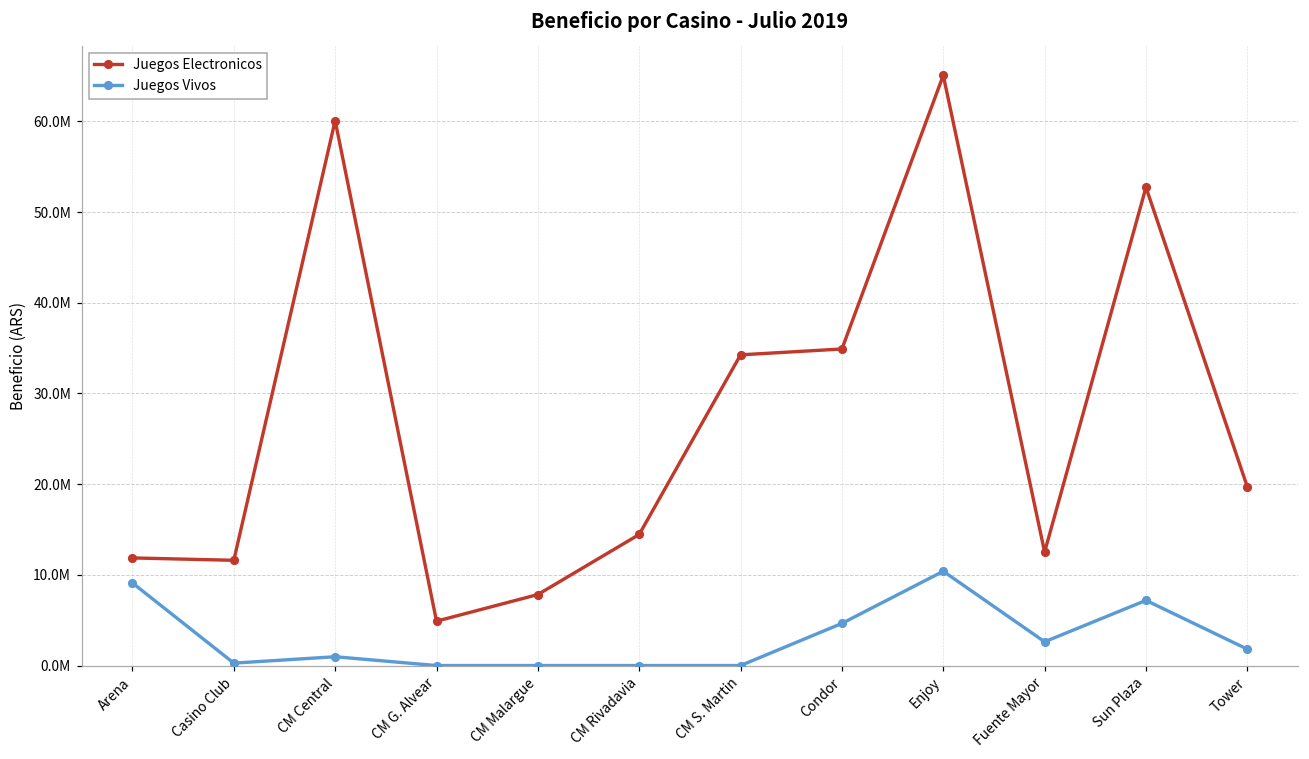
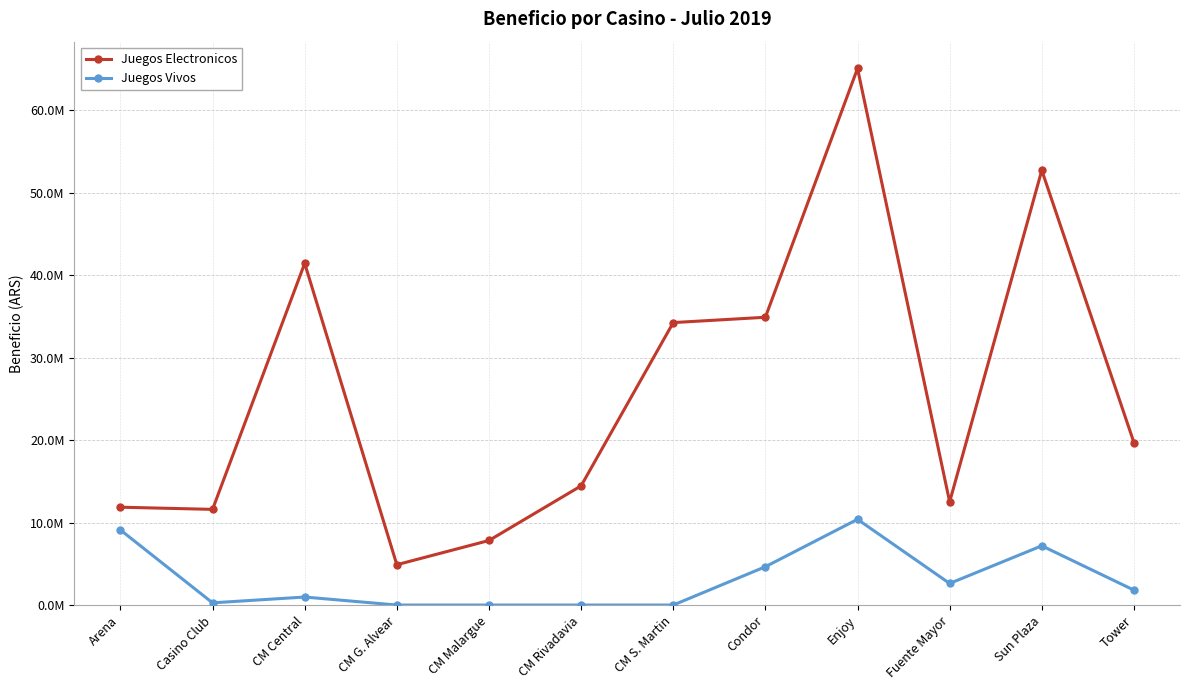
  {
    "Juegos Electronicos": {
      "Arena": 12000000,
      "Casino Club": 12000000,
-     "CM Central": 60000000,
+     "CM Central": 41000000,
      "CM G. Alvear": 5000000,
      "CM Malargue": 8000000,
      "CM Rivadavia": 14000000,
      "CM S. Martin": 34000000,
      "Condor": 35000000,
      "Enjoy": 65000000,
      "Fuente Mayor": 13000000,
      "Sun Plaza": 53000000,
      "Tower": 20000000
    },
    "Juegos Vivos": {
      "Arena": 9000000,
      "Casino Club": 0,
      "CM Central": 1000000,
      "CM G. Alvear": 0,
      "CM Malargue": 0,
      "CM Rivadavia": 0,
      "CM S. Martin": 0,
      "Condor": 5000000,
      "Enjoy": 10000000,
      "Fuente Mayor": 3000000,
      "Sun Plaza": 7000000,
      "Tower": 2000000
    }
  }
